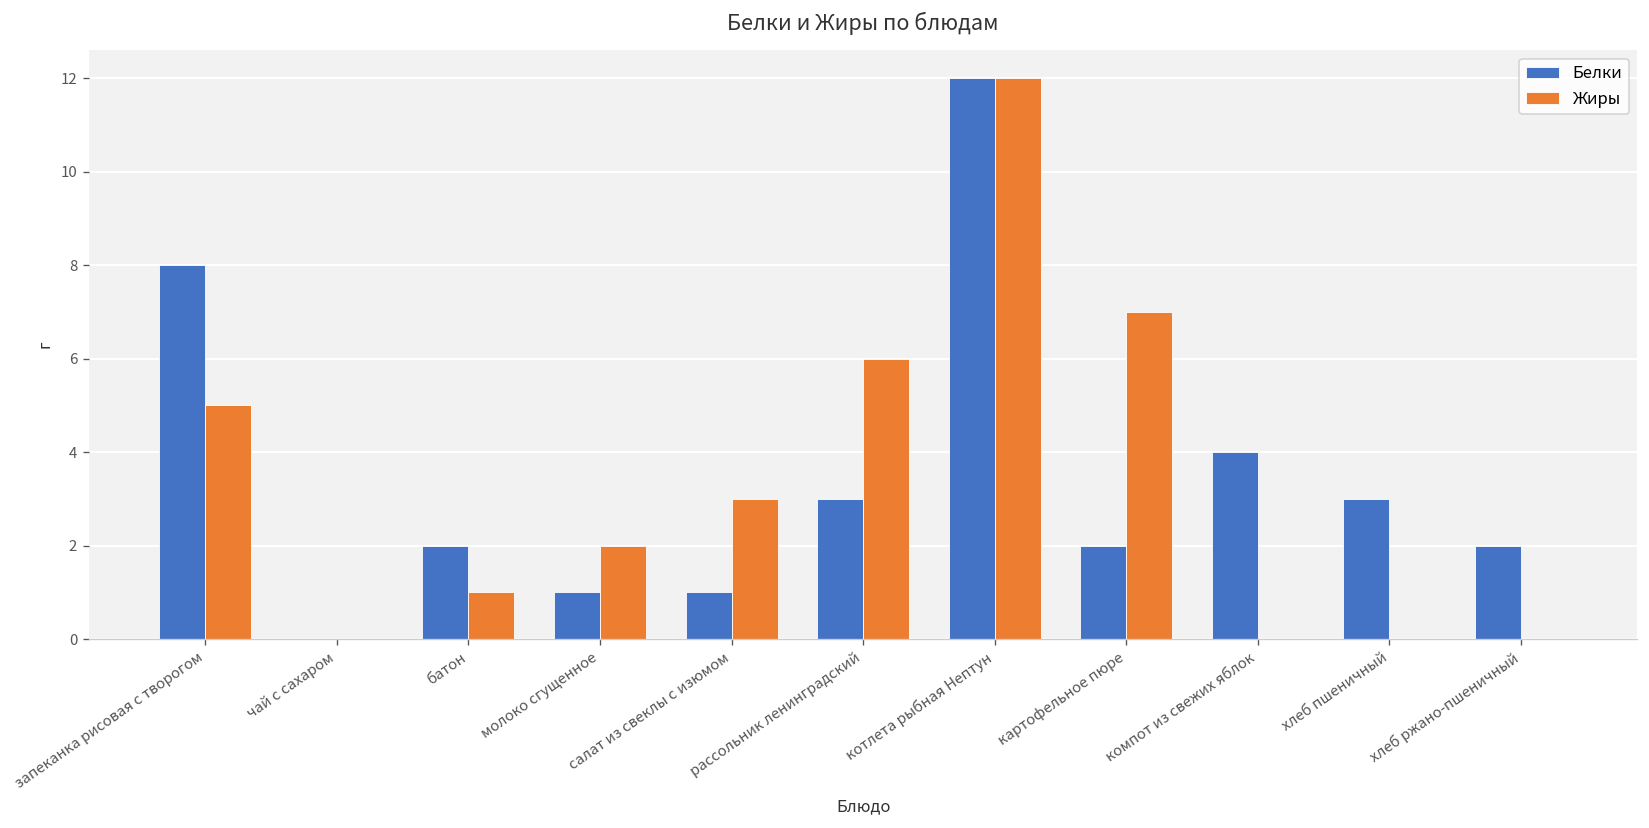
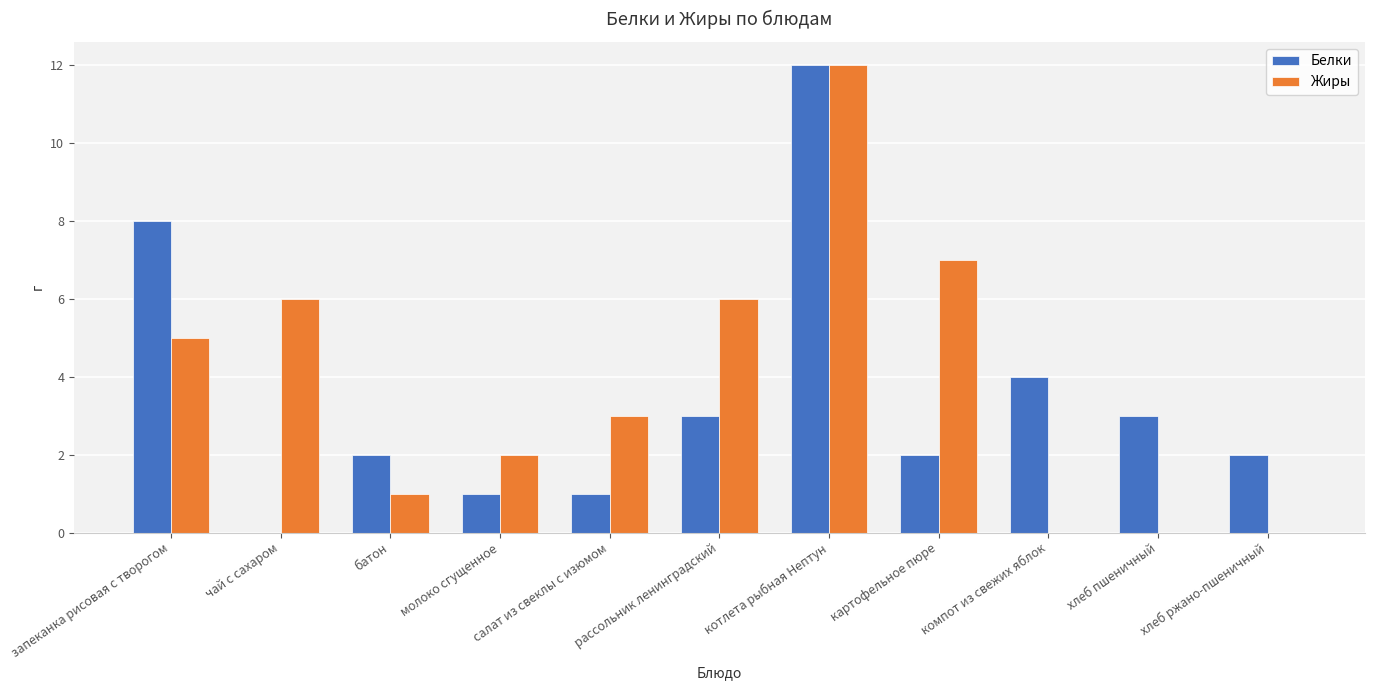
  {
    "Белки": {
      "запеканка рисовая с творогом": 8,
      "чай с сахаром": 0,
      "батон": 2,
      "молоко сгущенное": 1,
      "салат из свеклы с изюмом": 1,
      "рассольник ленинградский": 3,
      "котлета рыбная Нептун": 12,
      "картофельное пюре": 2,
      "компот из свежих яблок": 4,
      "хлеб пшеничный": 3,
      "хлеб ржано-пшеничный": 2
    },
    "Жиры": {
      "запеканка рисовая с творогом": 5,
-     "чай с сахаром": 0,
+     "чай с сахаром": 6,
      "батон": 1,
      "молоко сгущенное": 2,
      "салат из свеклы с изюмом": 3,
      "рассольник ленинградский": 6,
      "котлета рыбная Нептун": 12,
      "картофельное пюре": 7,
      "компот из свежих яблок": 0,
      "хлеб пшеничный": 0,
      "хлеб ржано-пшеничный": 0
    }
  }
